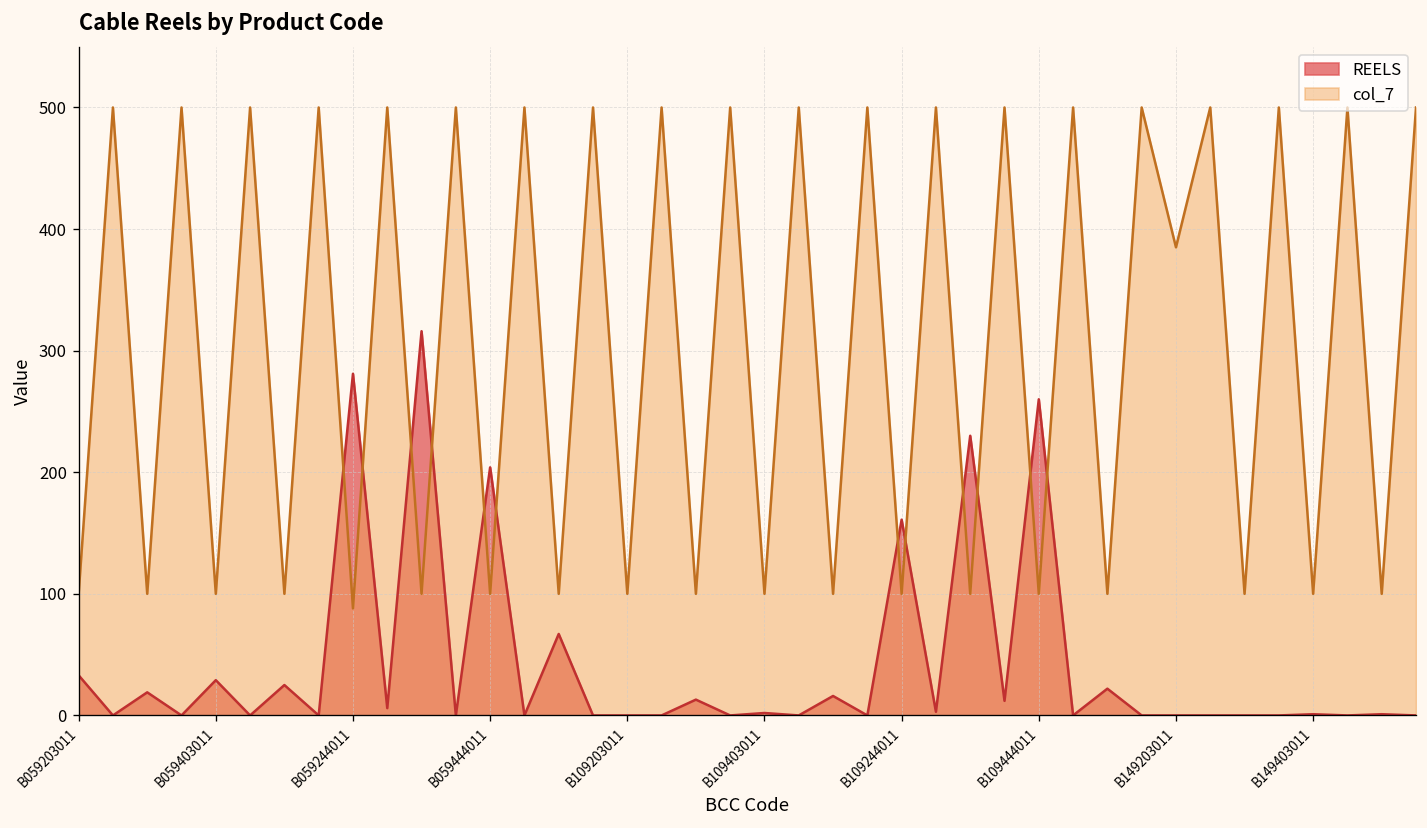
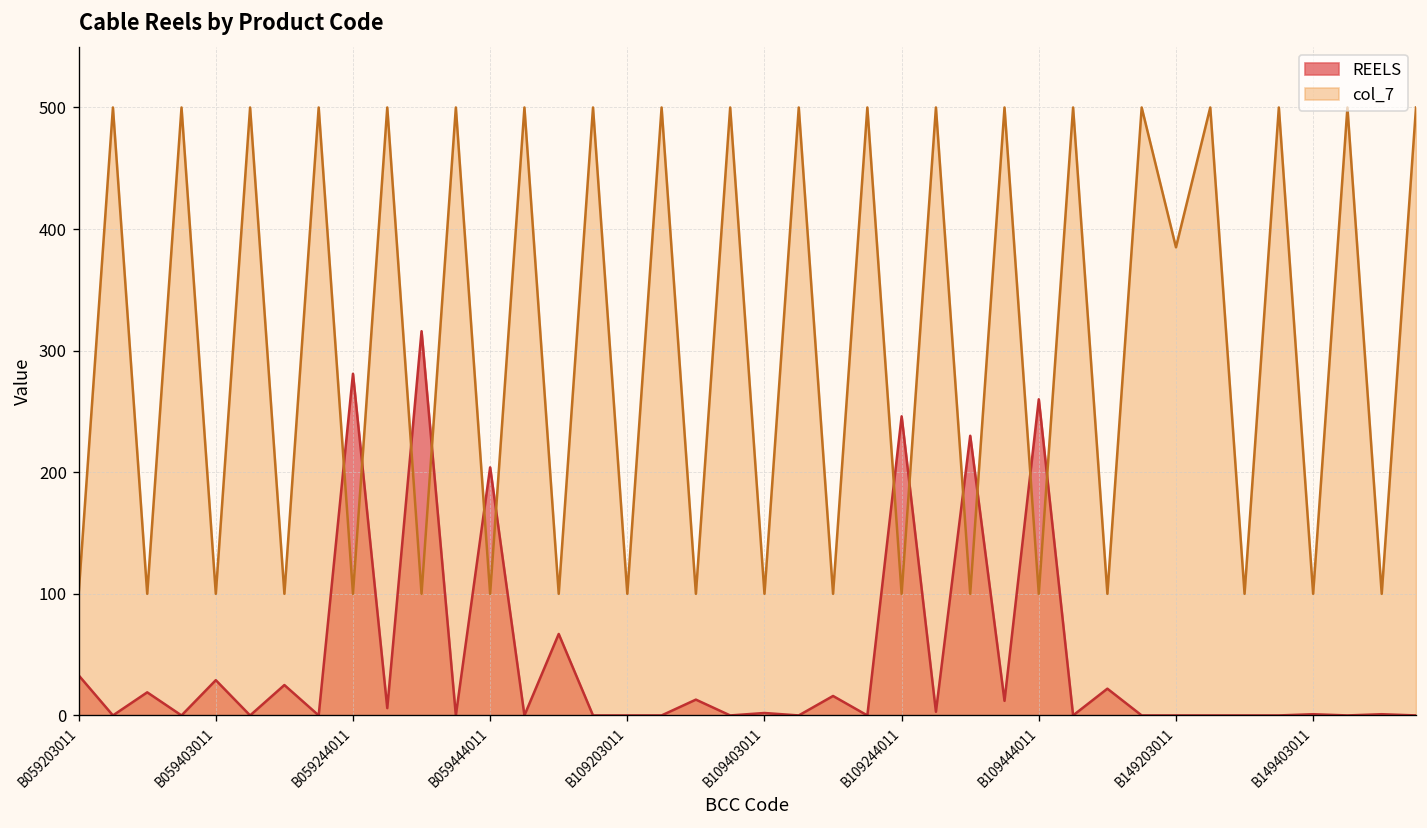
  {
    "REELS": {
      "B059203011": 33,
      "B059403011": 29,
      "B059244011": 281,
      "B059444011": 204,
      "B109203011": 0,
      "B109403011": 2,
-     "B109244011": 161,
+     "B109244011": 246,
      "B109444011": 260,
      "B149203011": 0,
      "B149403011": 1
    },
    "col_7": {
      "B059203011": 100,
      "B059403011": 100,
-     "B059244011": 88,
+     "B059244011": 100,
      "B059444011": 100,
      "B109203011": 100,
      "B109403011": 100,
      "B109244011": 100,
      "B109444011": 100,
      "B149203011": 385,
      "B149403011": 100
    }
  }
